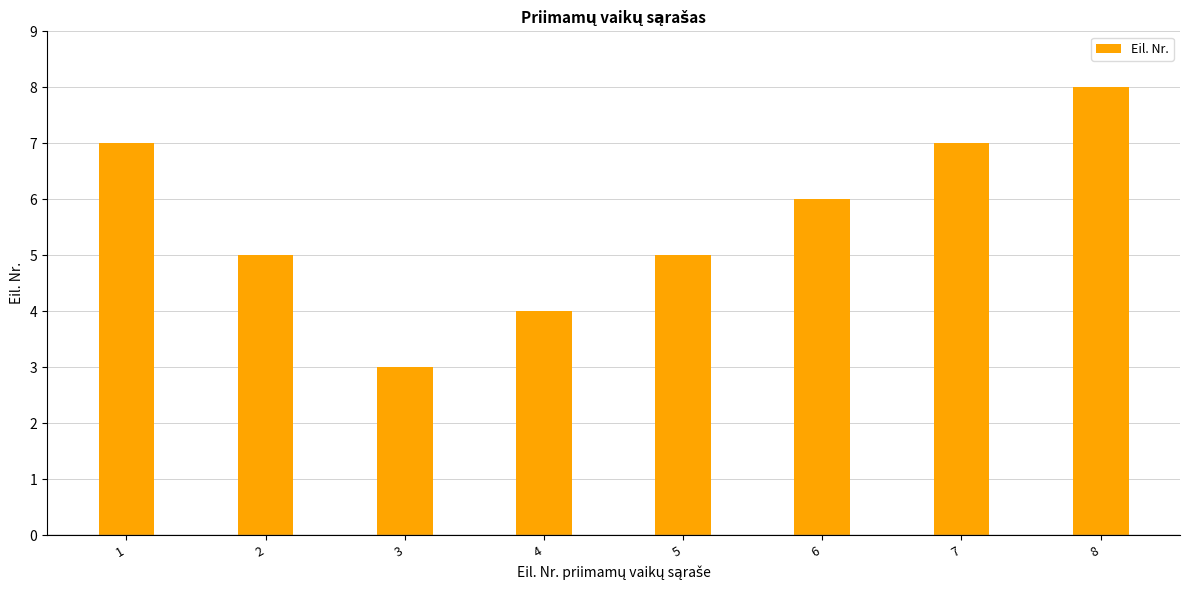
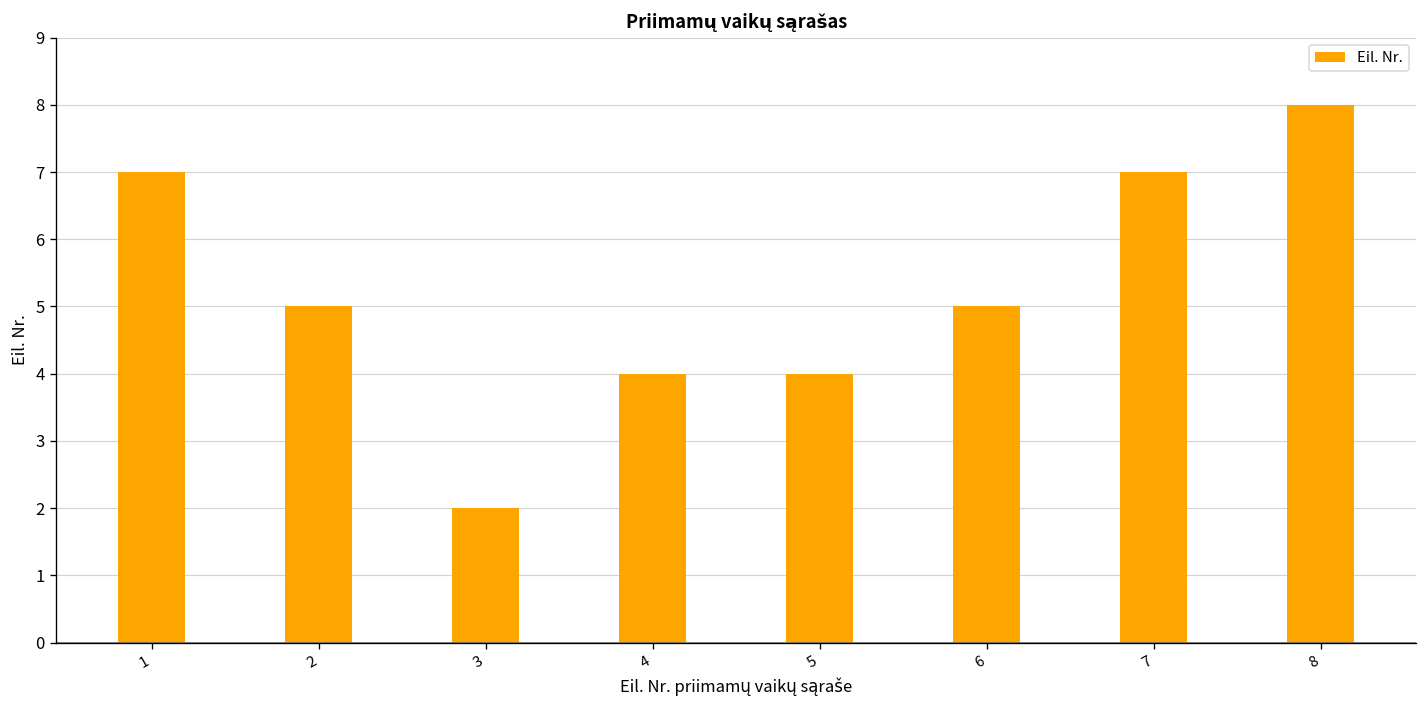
  {
    "1": 7,
    "2": 5,
-   "3": 3,
+   "3": 2,
    "4": 4,
-   "5": 5,
-   "6": 6,
+   "5": 4,
+   "6": 5,
    "7": 7,
    "8": 8
  }
